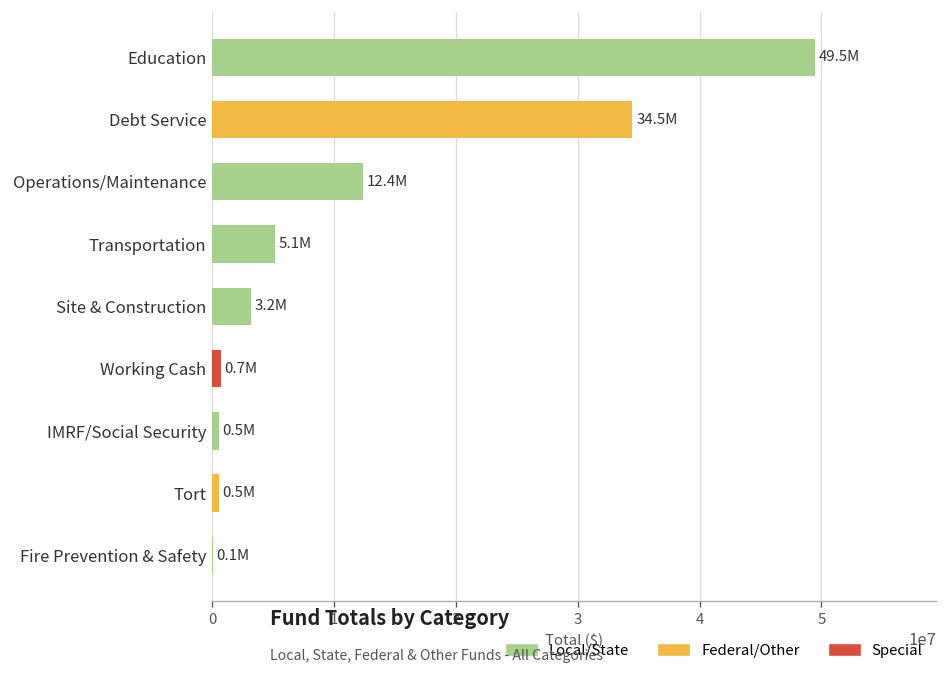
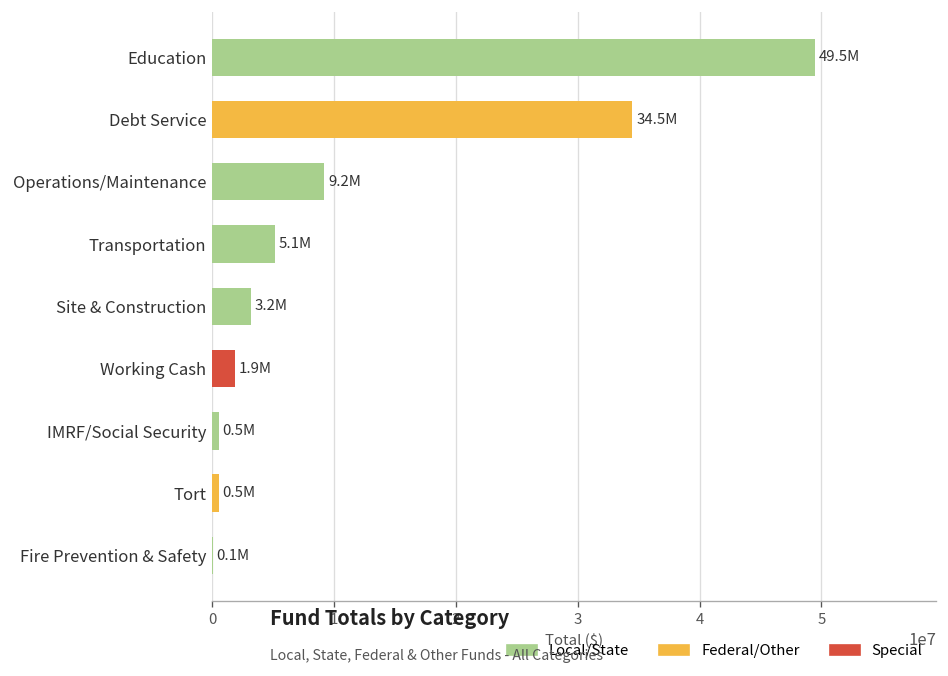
  {
    "Education": "49.5M",
    "Debt Service": "34.5M",
-   "Operations/Maintenance": "12.4M",
+   "Operations/Maintenance": "9.2M",
    "Transportation": "5.1M",
    "Site & Construction": "3.2M",
-   "Working Cash": "0.7M",
+   "Working Cash": "1.9M",
    "IMRF/Social Security": "0.5M",
    "Tort": "0.5M",
    "Fire Prevention & Safety": "0.1M"
  }
